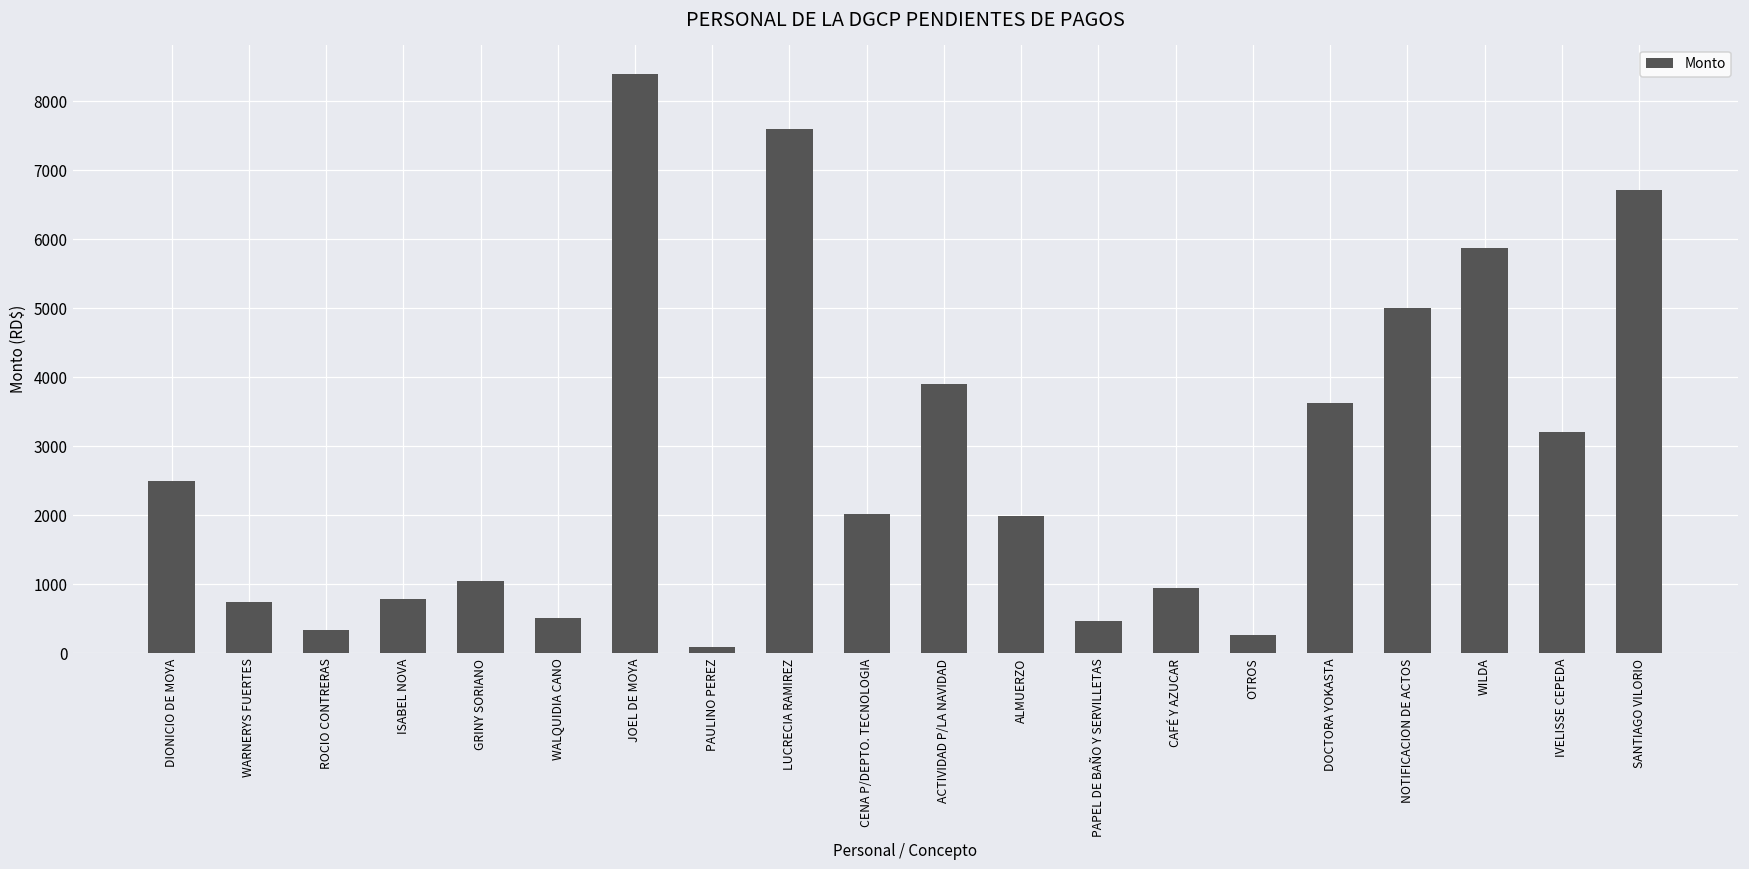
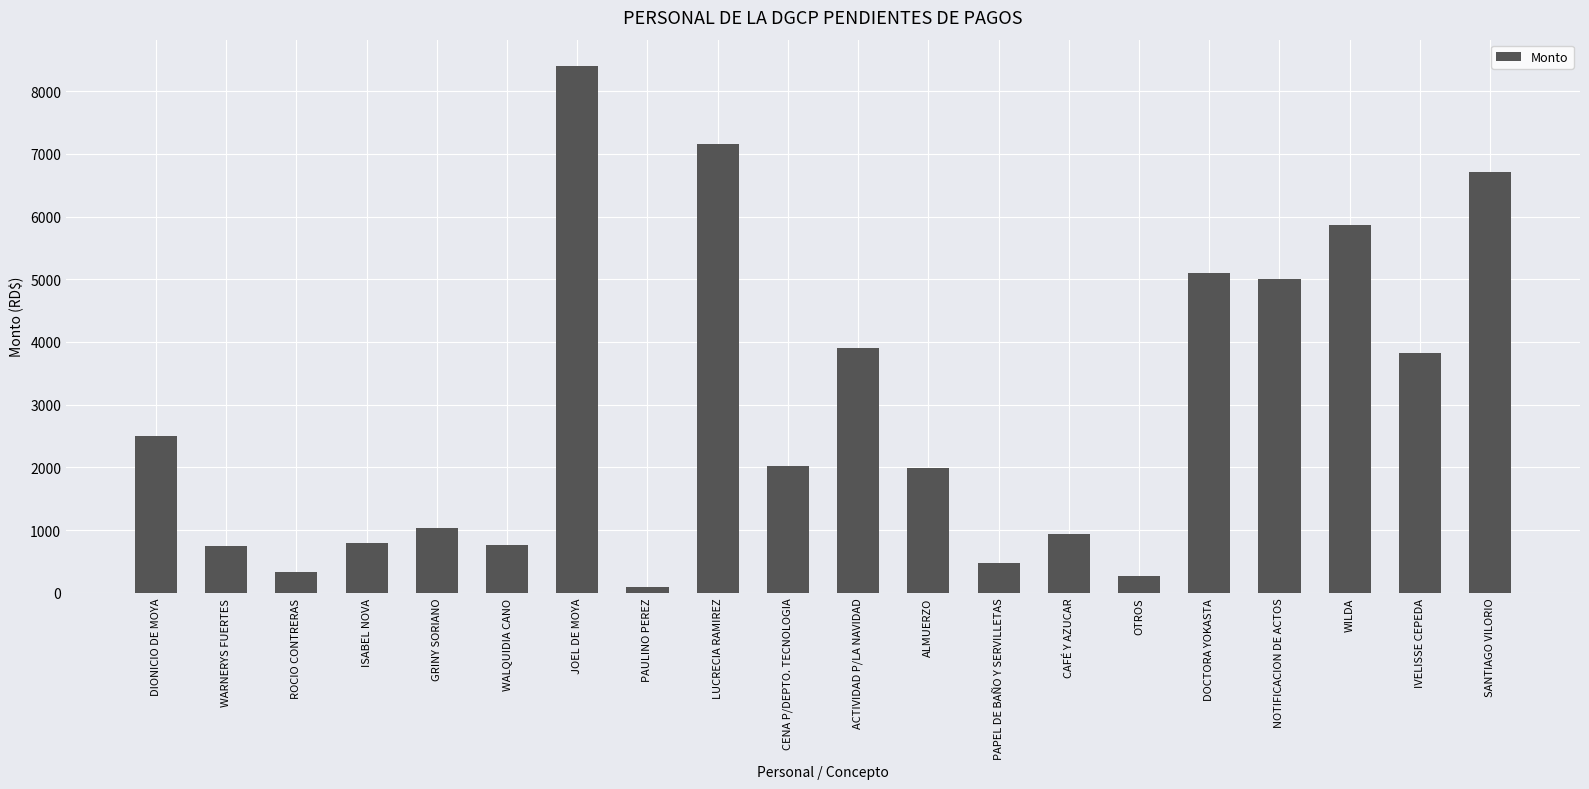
  {
    "DIONICIO DE MOYA": 2500,
    "WARNERYS FUERTES": 700,
    "ROCIO CONTRERAS": 300,
    "ISABEL NOVA": 800,
    "GRINY SORIANO": 1000,
-   "WALQUIDIA CANO": 500,
+   "WALQUIDIA CANO": 800,
    "JOEL DE MOYA": 8400,
    "PAULINO PEREZ": 100,
-   "LUCRECIA RAMIREZ": 7600,
+   "LUCRECIA RAMIREZ": 7200,
    "CENA P/DEPTO. TECNOLOGIA": 2000,
    "ACTIVIDAD P/LA NAVIDAD": 3900,
    "ALMUERZO": 2000,
    "PAPEL DE BAÑO Y SERVILLETAS": 500,
    "CAFÉ Y AZUCAR": 900,
    "OTROS": 300,
-   "DOCTORA YOKASTA": 3600,
+   "DOCTORA YOKASTA": 5100,
    "NOTIFICACION DE ACTOS": 5000,
    "WILDA": 5900,
-   "IVELISSE CEPEDA": 3200,
+   "IVELISSE CEPEDA": 3800,
    "SANTIAGO VILORIO": 6700
  }
